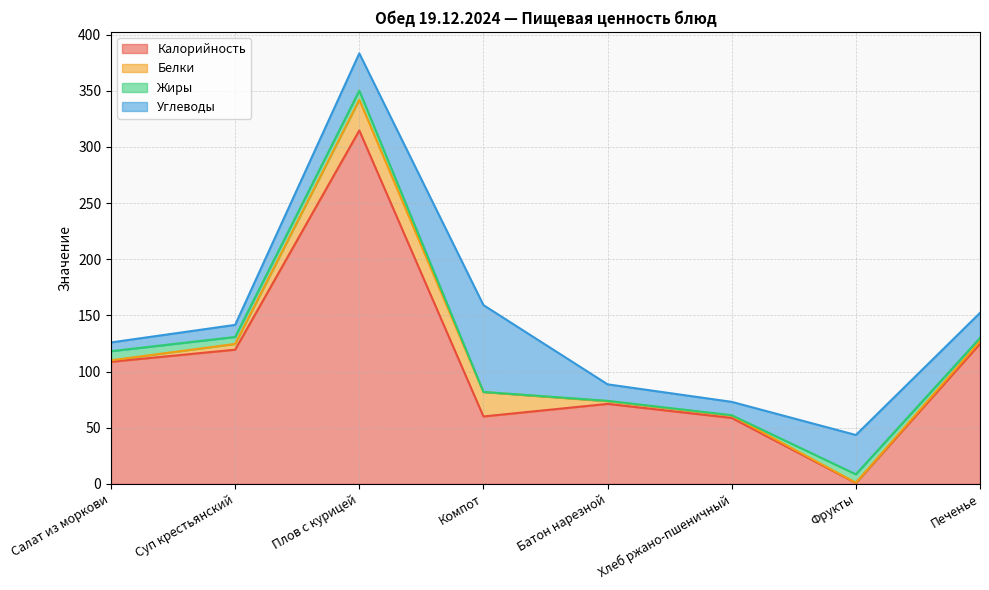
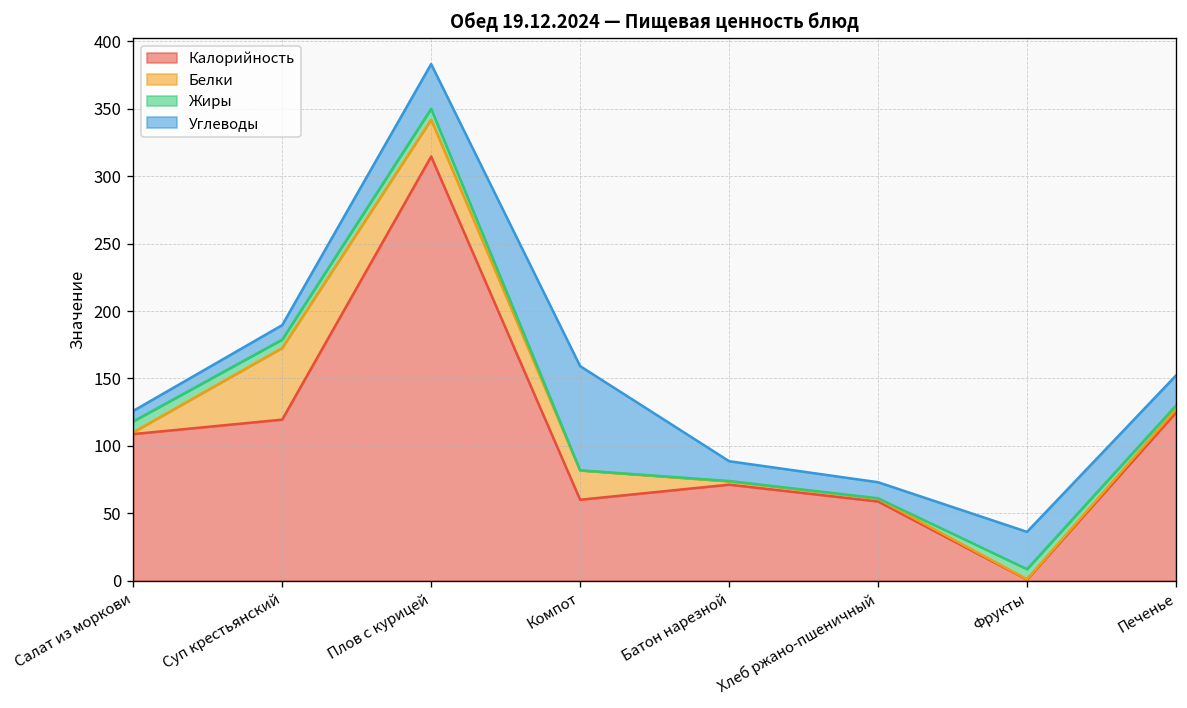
  {
    "Калорийность": {
      "Суп крестьянский": 119,
      "Плов с курицей": 315,
      "Компот": 60,
      "Батон нарезной": 71,
      "Печенье": 125
    },
    "Белки": {
-     "Суп крестьянский": 5,
+     "Суп крестьянский": 53,
      "Плов с курицей": 27,
      "Печенье": 2
    },
    "Жиры": {
      "Салат из моркови": 8,
      "Суп крестьянский": 6,
      "Плов с курицей": 8,
      "Фрукты": 8,
      "Печенье": 3
    },
    "Углеводы": {
      "Салат из моркови": 8,
      "Суп крестьянский": 11,
      "Плов с курицей": 33,
      "Компот": 77,
      "Батон нарезной": 15,
      "Хлеб ржано-пшеничный": 12,
-     "Фрукты": 35,
+     "Фрукты": 28,
      "Печенье": 22
    }
  }
